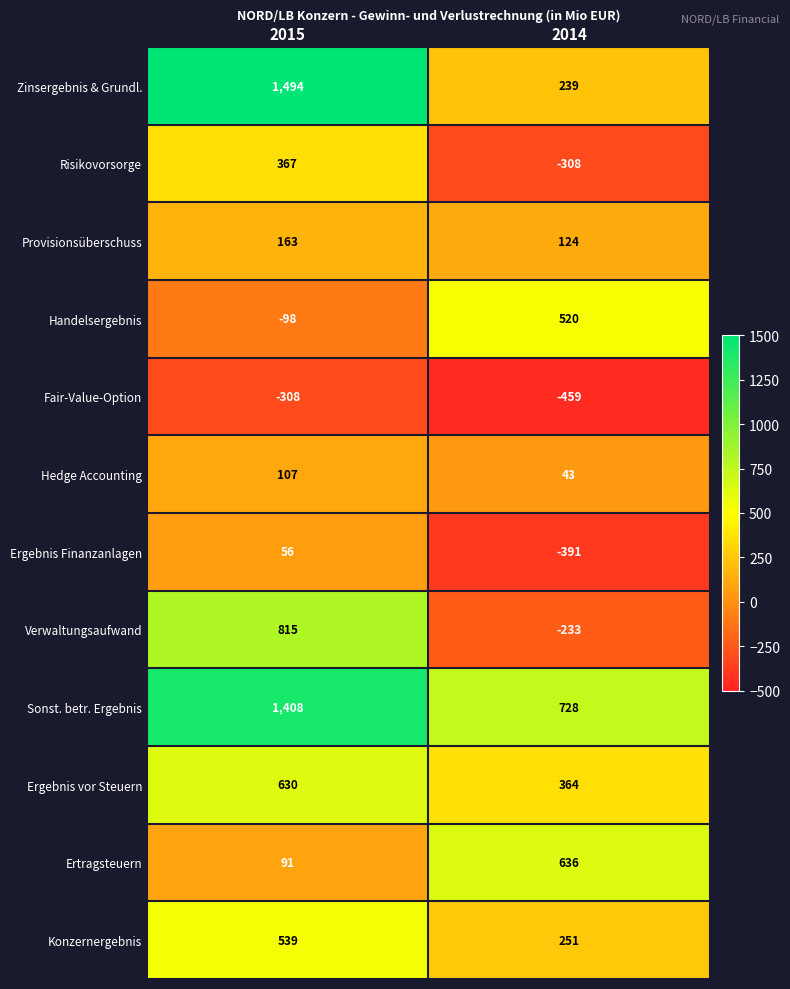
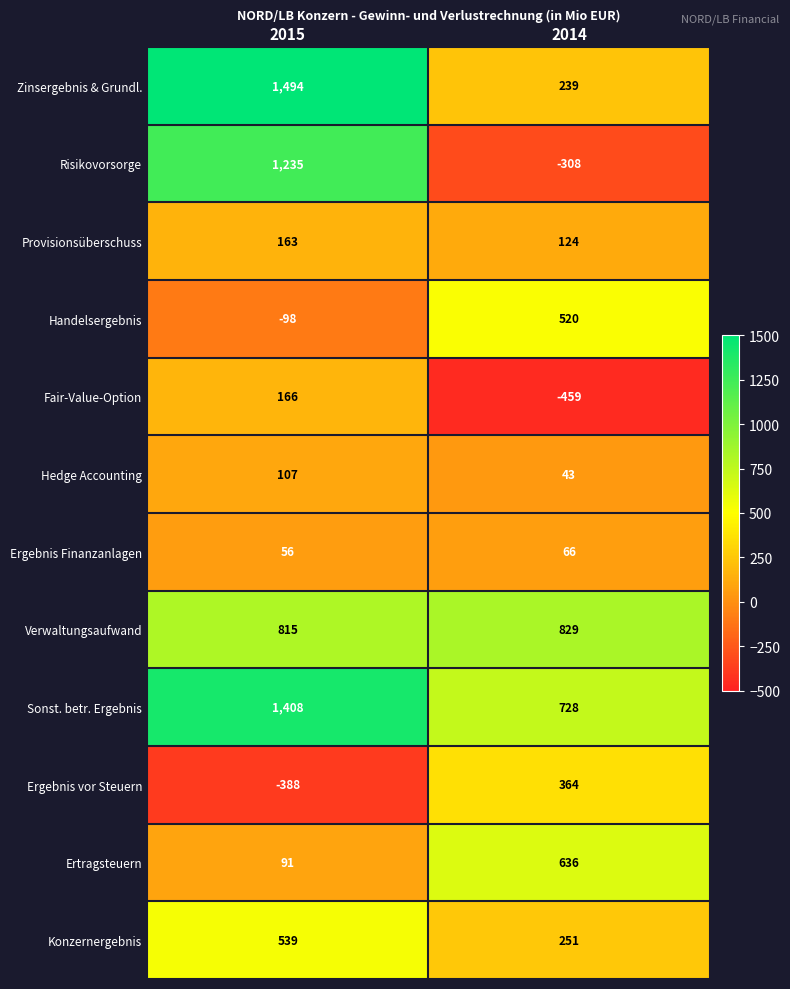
  {
    "Zinsergebnis & Grundl.": {
      "2015": "1,494",
      "2014": "239"
    },
    "Risikovorsorge": {
-     "2015": "367",
+     "2015": "1,235",
      "2014": "-308"
    },
    "Provisionsüberschuss": {
      "2015": "163",
      "2014": "124"
    },
    "Handelsergebnis": {
      "2015": "-98",
      "2014": "520"
    },
    "Fair-Value-Option": {
-     "2015": "-308",
+     "2015": "166",
      "2014": "-459"
    },
    "Hedge Accounting": {
      "2015": "107",
      "2014": "43"
    },
    "Ergebnis Finanzanlagen": {
      "2015": "56",
-     "2014": "-391"
+     "2014": "66"
    },
    "Verwaltungsaufwand": {
      "2015": "815",
-     "2014": "-233"
+     "2014": "829"
    },
    "Sonst. betr. Ergebnis": {
      "2015": "1,408",
      "2014": "728"
    },
    "Ergebnis vor Steuern": {
-     "2015": "630",
+     "2015": "-388",
      "2014": "364"
    },
    "Ertragsteuern": {
      "2015": "91",
      "2014": "636"
    },
    "Konzernergebnis": {
      "2015": "539",
      "2014": "251"
    }
  }
